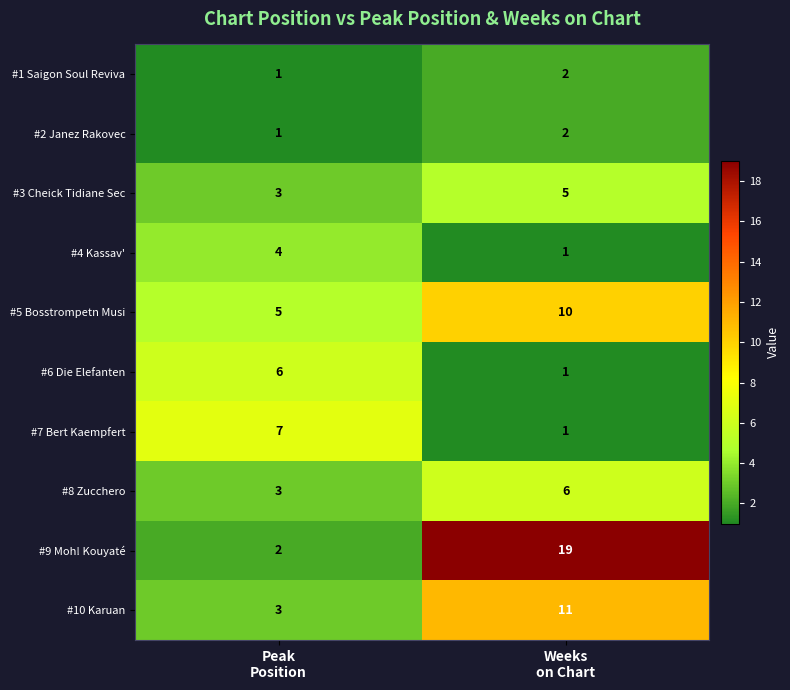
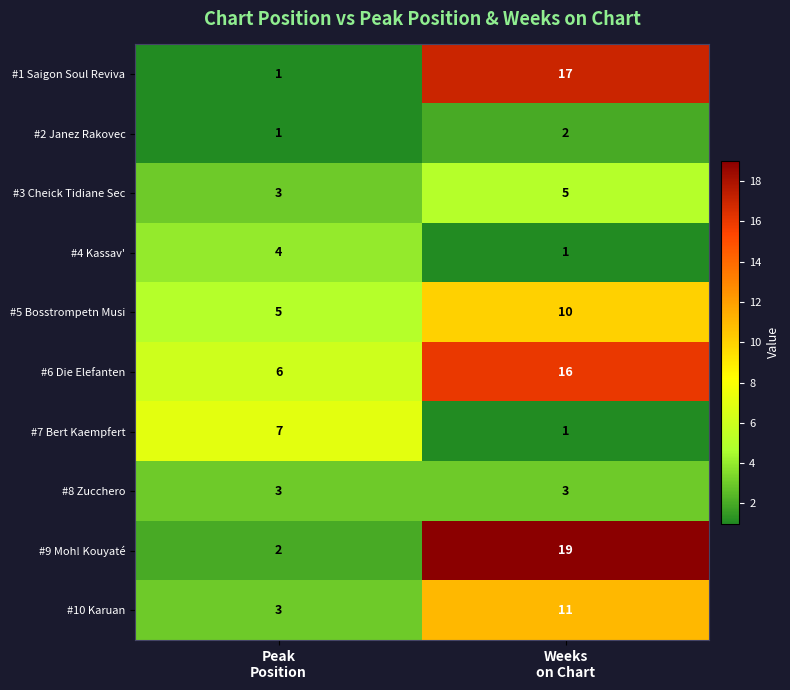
  {
    "#1 Saigon Soul Reviva": {
      "Peak Position": 1,
-     "Weeks on Chart": 2
+     "Weeks on Chart": 17
    },
    "#2 Janez Rakovec": {
      "Peak Position": 1,
      "Weeks on Chart": 2
    },
    "#3 Cheick Tidiane Sec": {
      "Peak Position": 3,
      "Weeks on Chart": 5
    },
    "#4 Kassav'": {
      "Peak Position": 4,
      "Weeks on Chart": 1
    },
    "#5 Bosstrompetn Musi": {
      "Peak Position": 5,
      "Weeks on Chart": 10
    },
    "#6 Die Elefanten": {
      "Peak Position": 6,
-     "Weeks on Chart": 1
+     "Weeks on Chart": 16
    },
    "#7 Bert Kaempfert": {
      "Peak Position": 7,
      "Weeks on Chart": 1
    },
    "#8 Zucchero": {
      "Peak Position": 3,
-     "Weeks on Chart": 6
+     "Weeks on Chart": 3
    },
    "#9 Moh! Kouyaté": {
      "Peak Position": 2,
      "Weeks on Chart": 19
    },
    "#10 Karuan": {
      "Peak Position": 3,
      "Weeks on Chart": 11
    }
  }
